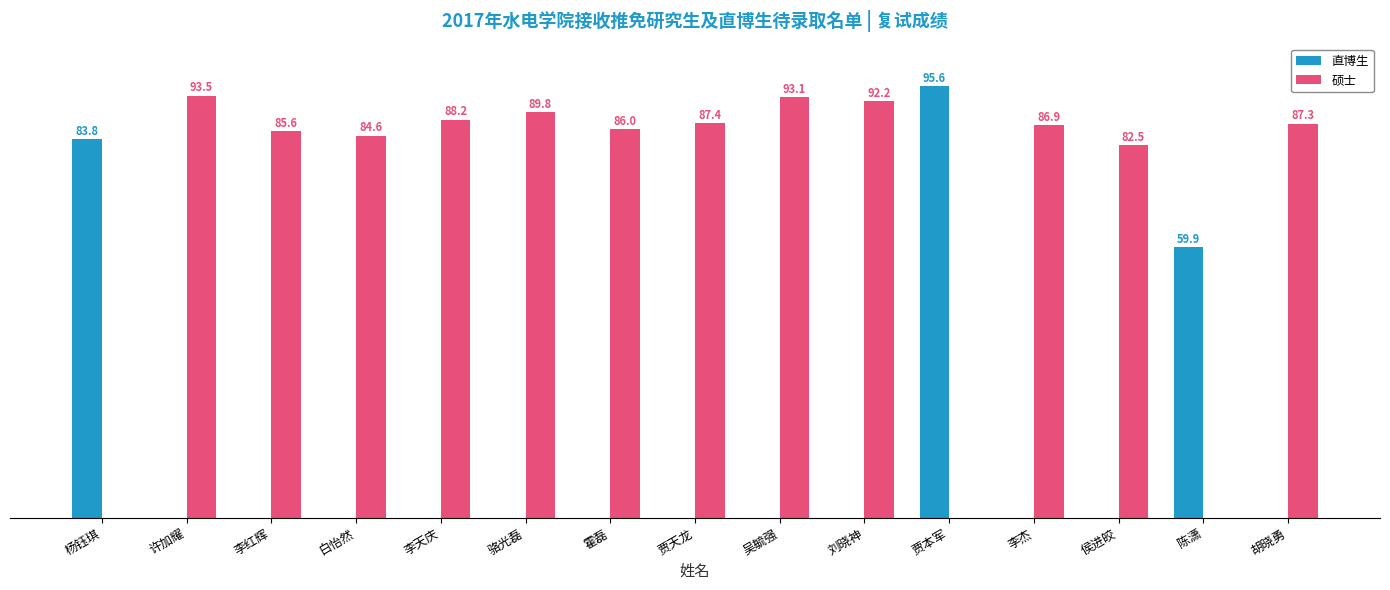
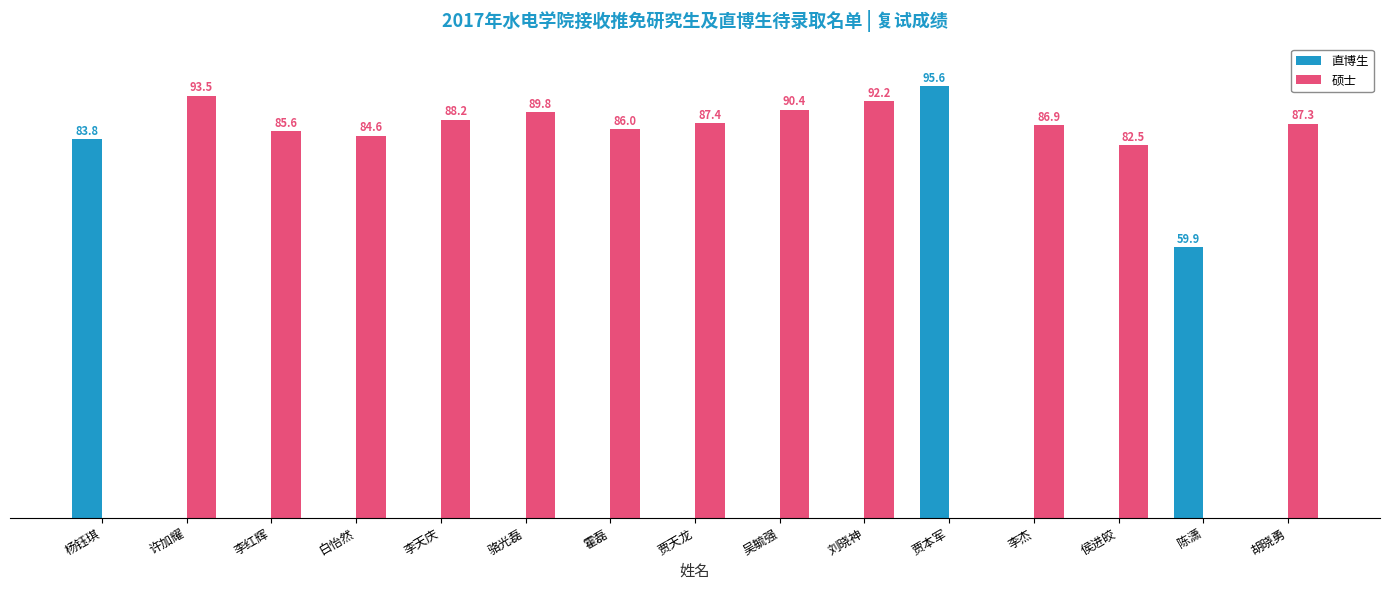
  {
    "直博生": {
      "杨钰琪": 83.8,
      "贾本军": 95.6,
      "陈潇": 59.9
    },
    "硕士": {
      "许加耀": 93.5,
      "李红辉": 85.6,
      "白怡然": 84.6,
      "李天庆": 88.2,
      "骆光磊": 89.8,
      "霍磊": 86.0,
      "贾天龙": 87.4,
-     "吴毓强": 93.1,
+     "吴毓强": 90.4,
      "刘晓神": 92.2,
      "李杰": 86.9,
      "侯进皎": 82.5,
      "胡晓勇": 87.3
    }
  }
